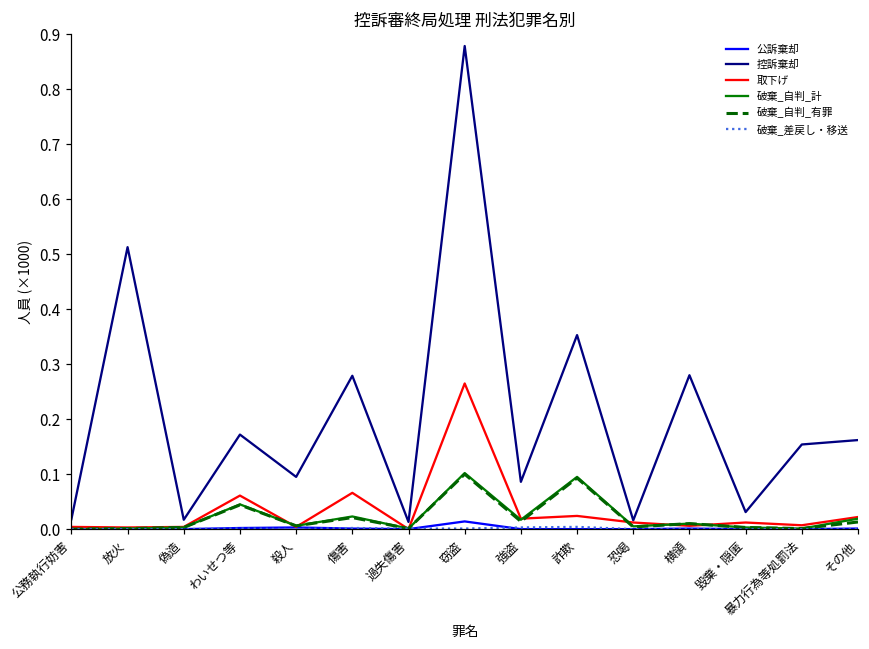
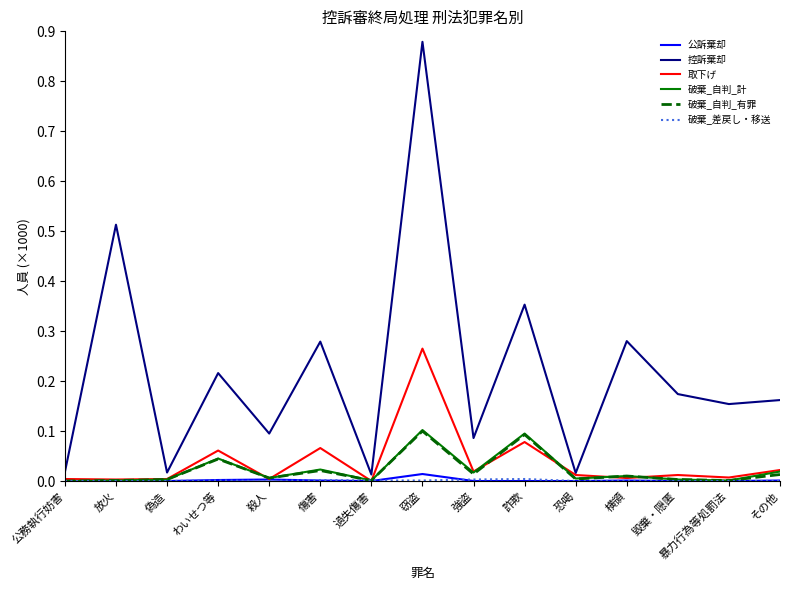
  {
    "公訴棄却": {
      "窃盗": 0.01
    },
    "控訴棄却": {
      "公務執行妨害": 0.02,
      "放火": 0.51,
      "偽造": 0.02,
-     "わいせつ等": 0.17,
+     "わいせつ等": 0.22,
      "殺人": 0.10,
      "傷害": 0.28,
      "過失傷害": 0.01,
      "窃盗": 0.88,
      "強盗": 0.09,
      "詐欺": 0.35,
      "横領": 0.28,
-     "毀棄・隠匿": 0.03,
+     "毀棄・隠匿": 0.17,
      "暴力行為等処罰法": 0.15,
      "その他": 0.16
    },
    "取下げ": {
      "わいせつ等": 0.06,
      "傷害": 0.07,
      "窃盗": 0.27,
-     "詐欺": 0.02,
+     "詐欺": 0.08,
      "毀棄・隠匿": 0.01,
      "暴力行為等処罰法": 0.01
    },
    "破棄_差戻し・移送": {
      "窃盗": 0.00
    }
  }
